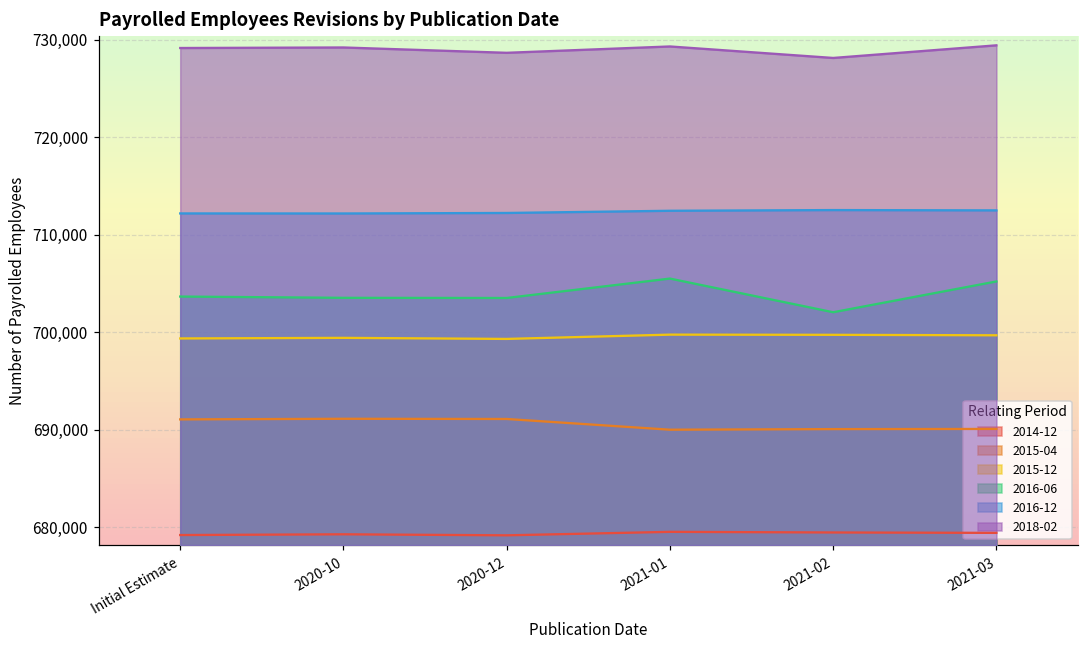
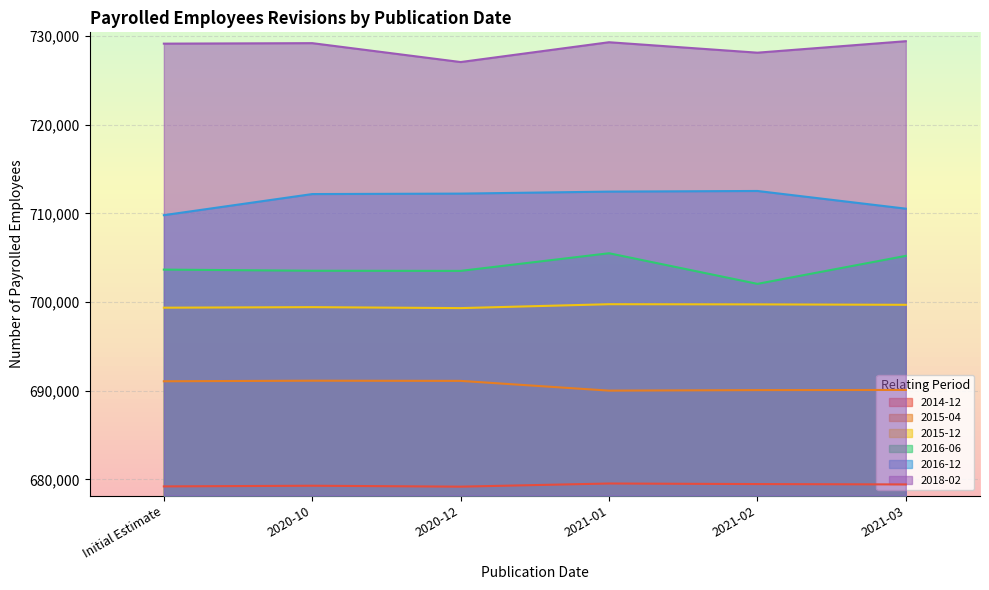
  {
    "2016-06": {
      "Initial Estimate": "704,000",
      "2020-10": "704,000",
      "2020-12": "704,000",
      "2021-01": "705,000",
      "2021-02": "702,000",
      "2021-03": "705,000"
    },
    "2016-12": {
-     "Initial Estimate": "712,000",
+     "Initial Estimate": "710,000",
      "2020-10": "712,000",
      "2020-12": "712,000",
      "2021-01": "712,000",
      "2021-02": "713,000",
-     "2021-03": "712,000"
+     "2021-03": "711,000"
    },
    "2018-02": {
      "Initial Estimate": "729,000",
      "2020-10": "729,000",
-     "2020-12": "729,000",
+     "2020-12": "727,000",
      "2021-01": "729,000",
      "2021-02": "728,000",
      "2021-03": "729,000"
    }
  }
